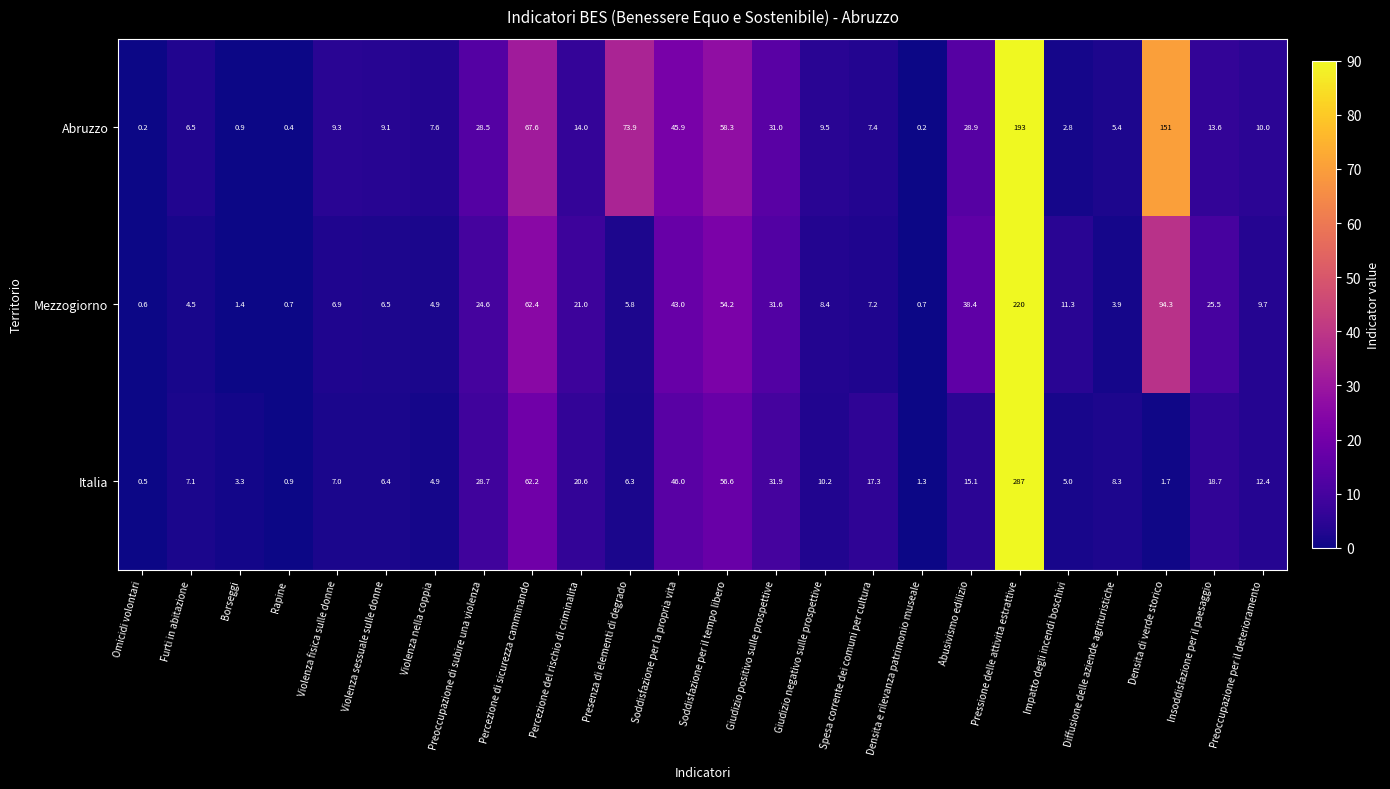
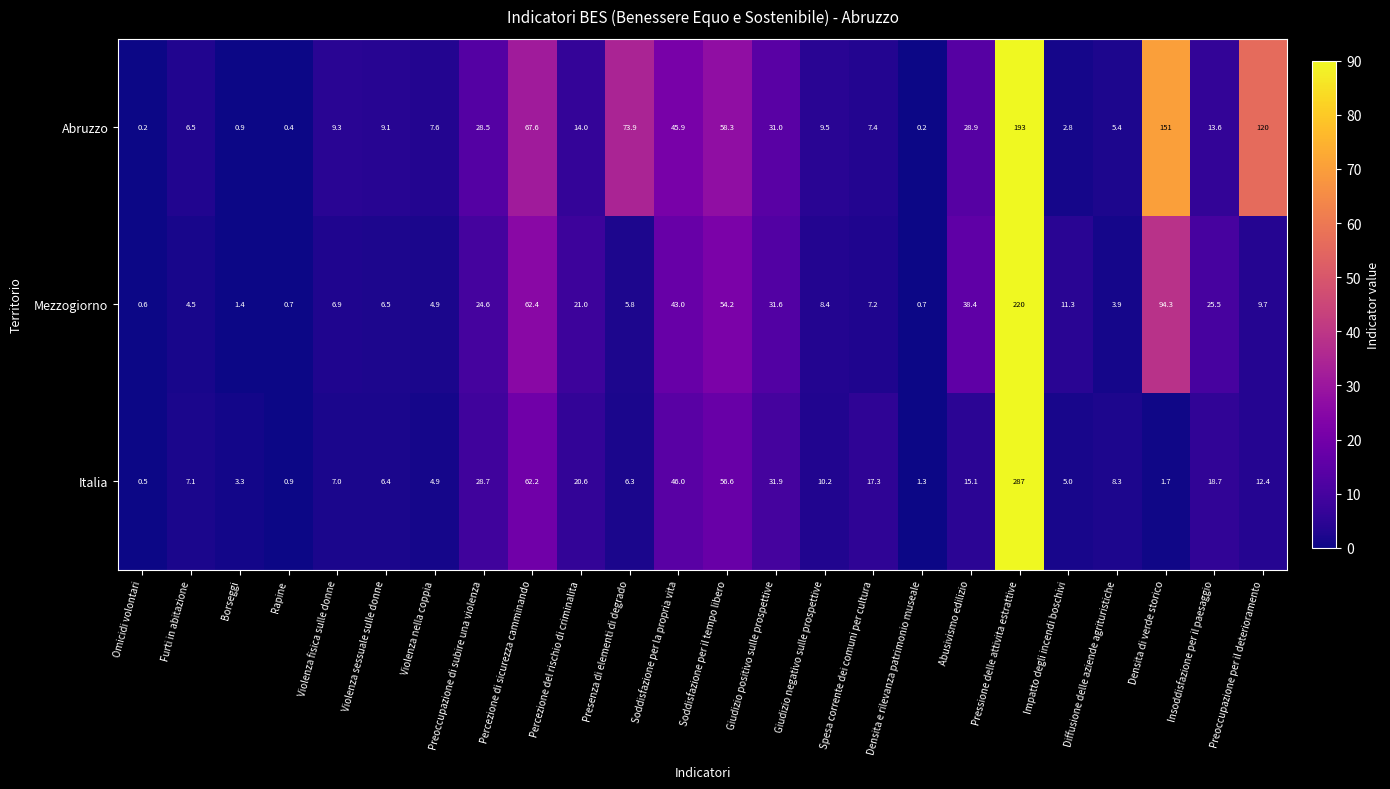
  {
    "Abruzzo": {
      "Omicidi volontari": 0.2,
      "Furti in abitazione": 6.5,
      "Borseggi": 0.9,
      "Rapine": 0.4,
      "Violenza fisica sulle donne": 9.3,
      "Violenza sessuale sulle donne": 9.1,
      "Violenza nella coppia": 7.6,
      "Preoccupazione di subire una violenza": 28.5,
      "Percezione di sicurezza camminando": 67.6,
      "Percezione del rischio di criminalita": 14.0,
      "Presenza di elementi di degrado": 73.9,
      "Soddisfazione per la propria vita": 45.9,
      "Soddisfazione per il tempo libero": 58.3,
      "Giudizio positivo sulle prospettive": 31.0,
      "Giudizio negativo sulle prospettive": 9.5,
      "Spesa corrente dei comuni per cultura": 7.4,
      "Densita e rilevanza patrimonio museale": 0.2,
      "Abusivismo edilizio": 28.9,
      "Pressione delle attivita estrattive": 193,
      "Impatto degli incendi boschivi": 2.8,
      "Diffusione delle aziende agrituristiche": 5.4,
      "Densita di verde storico": 151,
      "Insoddisfazione per il paesaggio": 13.6,
-     "Preoccupazione per il deterioramento": 10.0
+     "Preoccupazione per il deterioramento": 120
    },
    "Mezzogiorno": {
      "Omicidi volontari": 0.6,
      "Furti in abitazione": 4.5,
      "Borseggi": 1.4,
      "Rapine": 0.7,
      "Violenza fisica sulle donne": 6.9,
      "Violenza sessuale sulle donne": 6.5,
      "Violenza nella coppia": 4.9,
      "Preoccupazione di subire una violenza": 24.6,
      "Percezione di sicurezza camminando": 62.4,
      "Percezione del rischio di criminalita": 21.0,
      "Presenza di elementi di degrado": 5.8,
      "Soddisfazione per la propria vita": 43.0,
      "Soddisfazione per il tempo libero": 54.2,
      "Giudizio positivo sulle prospettive": 31.6,
      "Giudizio negativo sulle prospettive": 8.4,
      "Spesa corrente dei comuni per cultura": 7.2,
      "Densita e rilevanza patrimonio museale": 0.7,
      "Abusivismo edilizio": 38.4,
      "Pressione delle attivita estrattive": 220,
      "Impatto degli incendi boschivi": 11.3,
      "Diffusione delle aziende agrituristiche": 3.9,
      "Densita di verde storico": 94.3,
      "Insoddisfazione per il paesaggio": 25.5,
      "Preoccupazione per il deterioramento": 9.7
    },
    "Italia": {
      "Omicidi volontari": 0.5,
      "Furti in abitazione": 7.1,
      "Borseggi": 3.3,
      "Rapine": 0.9,
      "Violenza fisica sulle donne": 7.0,
      "Violenza sessuale sulle donne": 6.4,
      "Violenza nella coppia": 4.9,
      "Preoccupazione di subire una violenza": 28.7,
      "Percezione di sicurezza camminando": 62.2,
      "Percezione del rischio di criminalita": 20.6,
      "Presenza di elementi di degrado": 6.3,
      "Soddisfazione per la propria vita": 46.0,
      "Soddisfazione per il tempo libero": 56.6,
      "Giudizio positivo sulle prospettive": 31.9,
      "Giudizio negativo sulle prospettive": 10.2,
      "Spesa corrente dei comuni per cultura": 17.3,
      "Densita e rilevanza patrimonio museale": 1.3,
      "Abusivismo edilizio": 15.1,
      "Pressione delle attivita estrattive": 287,
      "Impatto degli incendi boschivi": 5.0,
      "Diffusione delle aziende agrituristiche": 8.3,
      "Densita di verde storico": 1.7,
      "Insoddisfazione per il paesaggio": 18.7,
      "Preoccupazione per il deterioramento": 12.4
    }
  }
